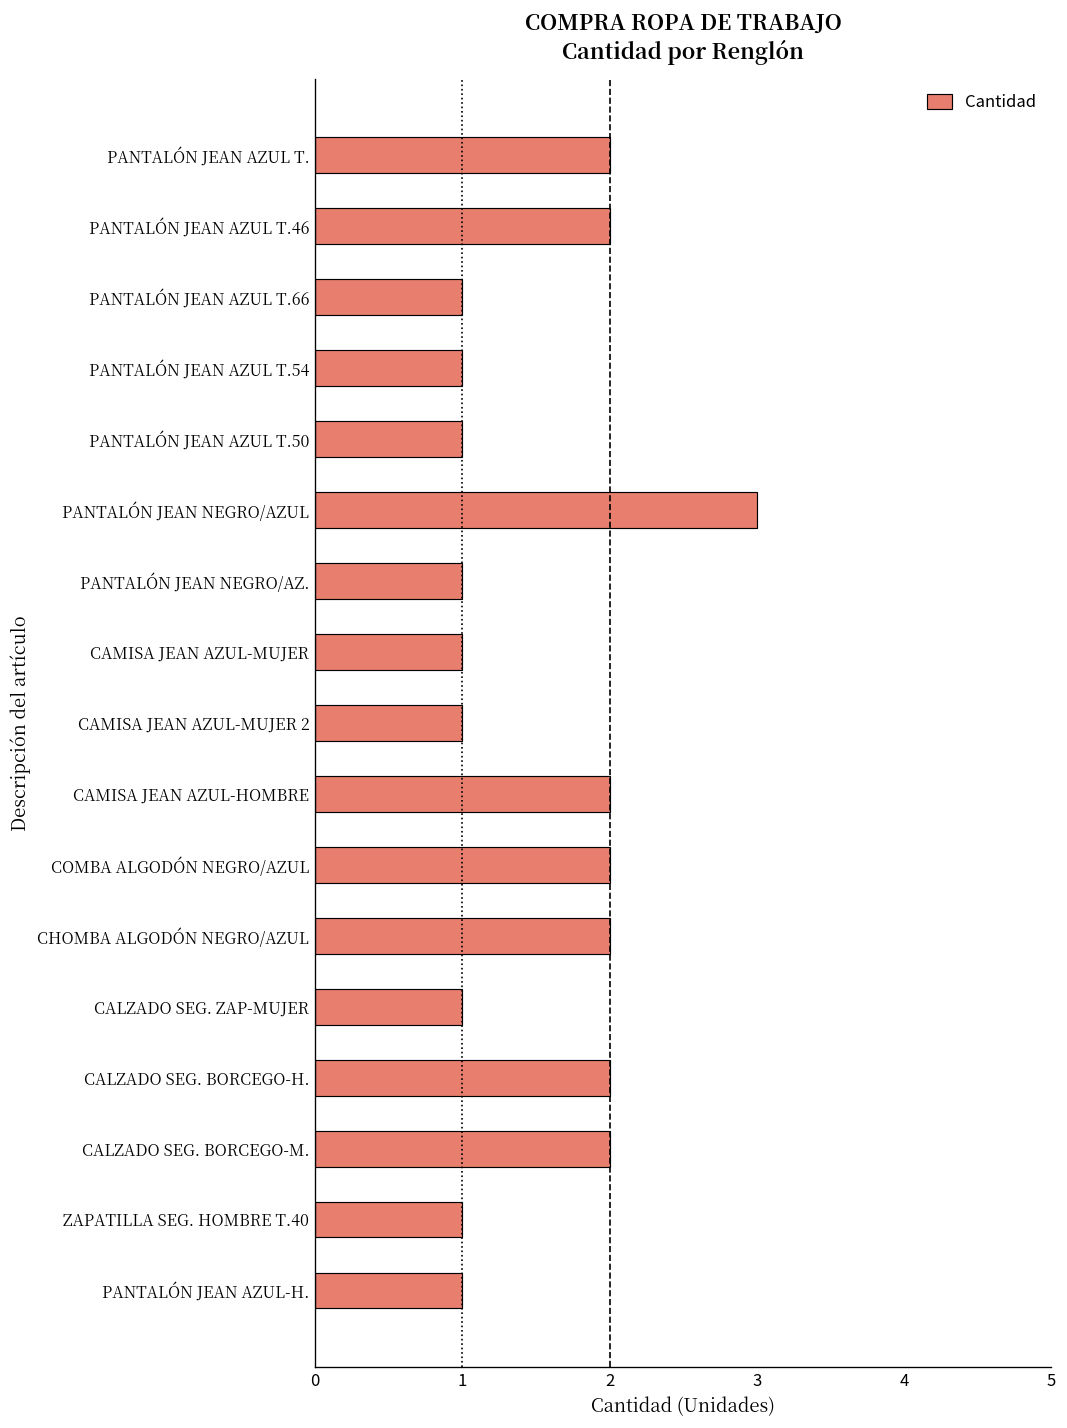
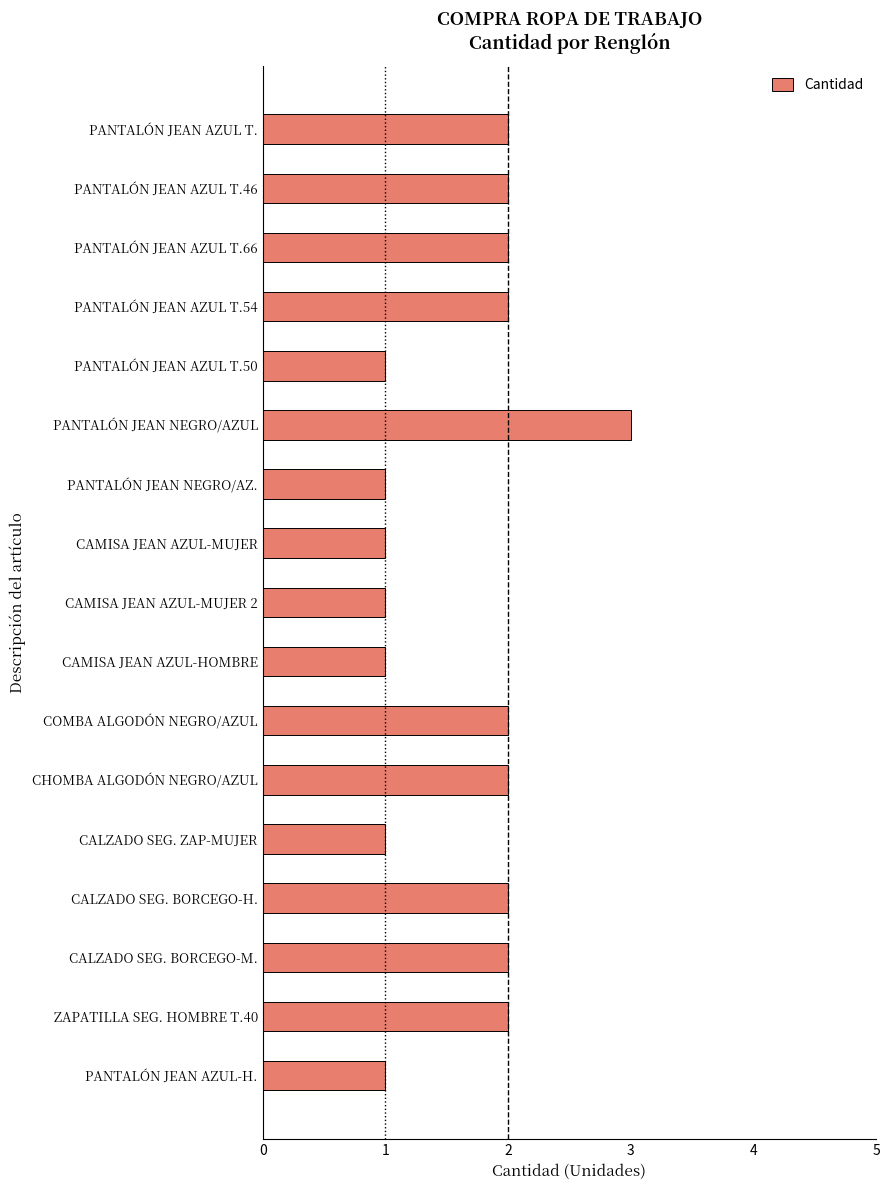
  {
    "PANTALÓN JEAN AZUL T.": 2,
    "PANTALÓN JEAN AZUL T.46": 2,
-   "PANTALÓN JEAN AZUL T.66": 1,
-   "PANTALÓN JEAN AZUL T.54": 1,
+   "PANTALÓN JEAN AZUL T.66": 2,
+   "PANTALÓN JEAN AZUL T.54": 2,
    "PANTALÓN JEAN AZUL T.50": 1,
    "PANTALÓN JEAN NEGRO/AZUL": 3,
    "PANTALÓN JEAN NEGRO/AZ.": 1,
    "CAMISA JEAN AZUL-MUJER": 1,
    "CAMISA JEAN AZUL-MUJER 2": 1,
-   "CAMISA JEAN AZUL-HOMBRE": 2,
+   "CAMISA JEAN AZUL-HOMBRE": 1,
    "COMBA ALGODÓN NEGRO/AZUL": 2,
    "CHOMBA ALGODÓN NEGRO/AZUL": 2,
    "CALZADO SEG. ZAP-MUJER": 1,
    "CALZADO SEG. BORCEGO-H.": 2,
    "CALZADO SEG. BORCEGO-M.": 2,
-   "ZAPATILLA SEG. HOMBRE T.40": 1,
+   "ZAPATILLA SEG. HOMBRE T.40": 2,
    "PANTALÓN JEAN AZUL-H.": 1
  }
